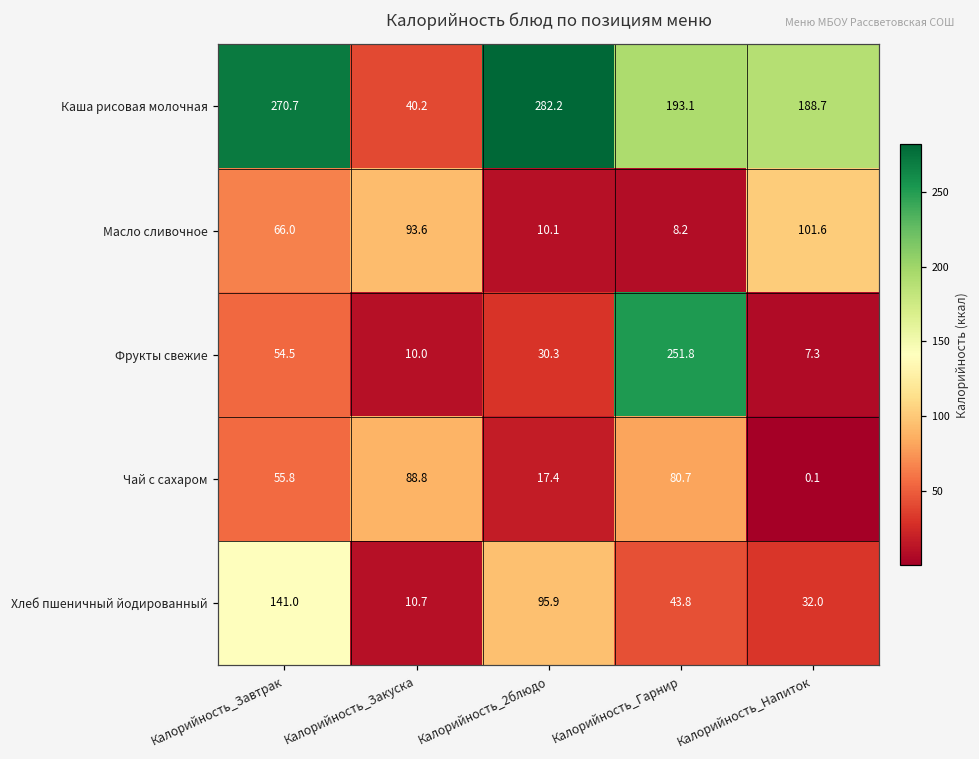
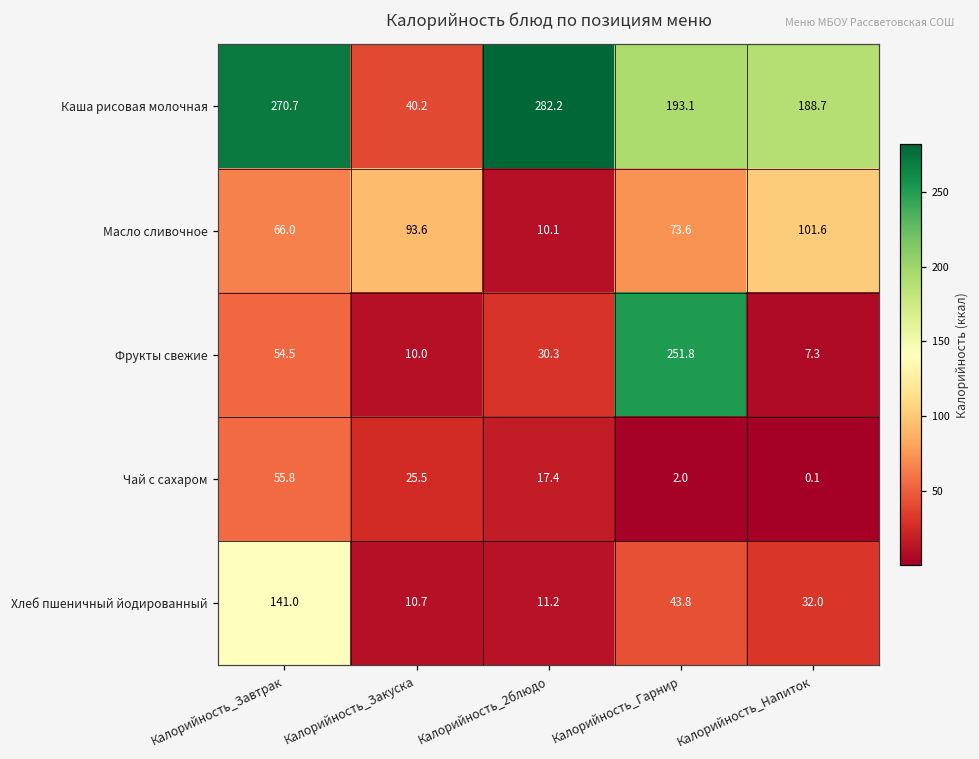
  {
    "Каша рисовая молочная": {
      "Калорийность_Завтрак": 270.7,
      "Калорийность_Закуска": 40.2,
      "Калорийность_2блюдо": 282.2,
      "Калорийность_Гарнир": 193.1,
      "Калорийность_Напиток": 188.7
    },
    "Масло сливочное": {
      "Калорийность_Завтрак": 66.0,
      "Калорийность_Закуска": 93.6,
      "Калорийность_2блюдо": 10.1,
-     "Калорийность_Гарнир": 8.2,
+     "Калорийность_Гарнир": 73.6,
      "Калорийность_Напиток": 101.6
    },
    "Фрукты свежие": {
      "Калорийность_Завтрак": 54.5,
      "Калорийность_Закуска": 10.0,
      "Калорийность_2блюдо": 30.3,
      "Калорийность_Гарнир": 251.8,
      "Калорийность_Напиток": 7.3
    },
    "Чай с сахаром": {
      "Калорийность_Завтрак": 55.8,
-     "Калорийность_Закуска": 88.8,
+     "Калорийность_Закуска": 25.5,
      "Калорийность_2блюдо": 17.4,
-     "Калорийность_Гарнир": 80.7,
+     "Калорийность_Гарнир": 2.0,
      "Калорийность_Напиток": 0.1
    },
    "Хлеб пшеничный йодированный": {
      "Калорийность_Завтрак": 141.0,
      "Калорийность_Закуска": 10.7,
-     "Калорийность_2блюдо": 95.9,
+     "Калорийность_2блюдо": 11.2,
      "Калорийность_Гарнир": 43.8,
      "Калорийность_Напиток": 32.0
    }
  }
